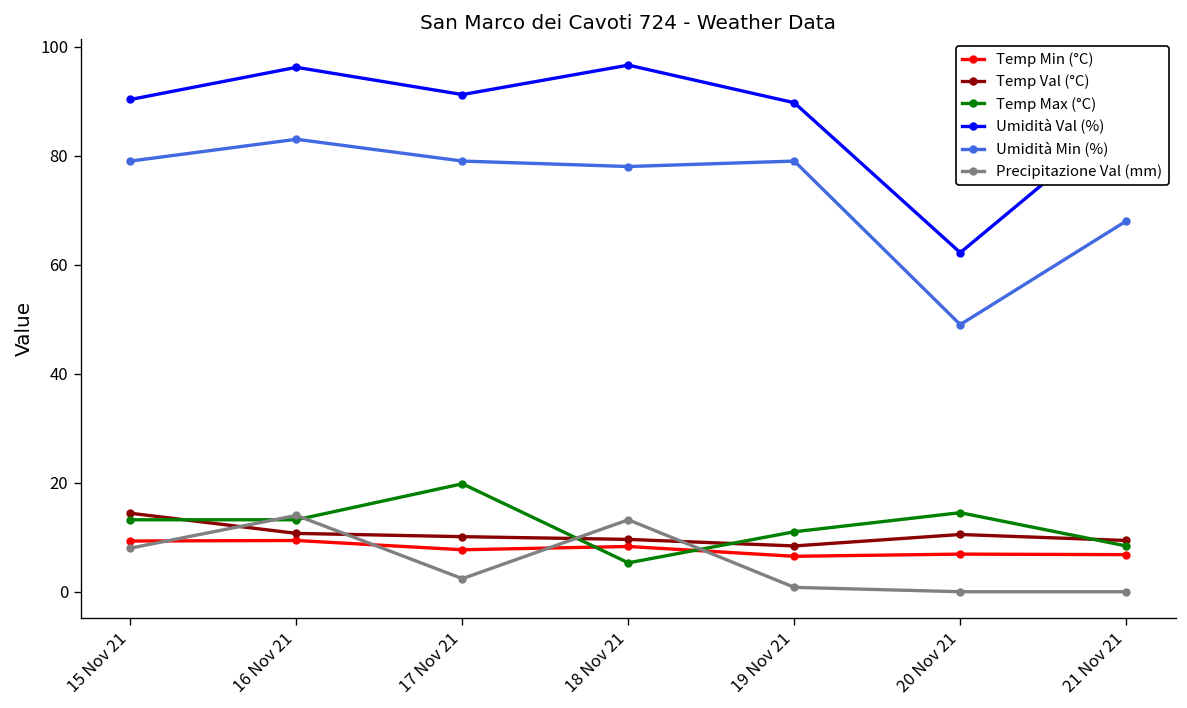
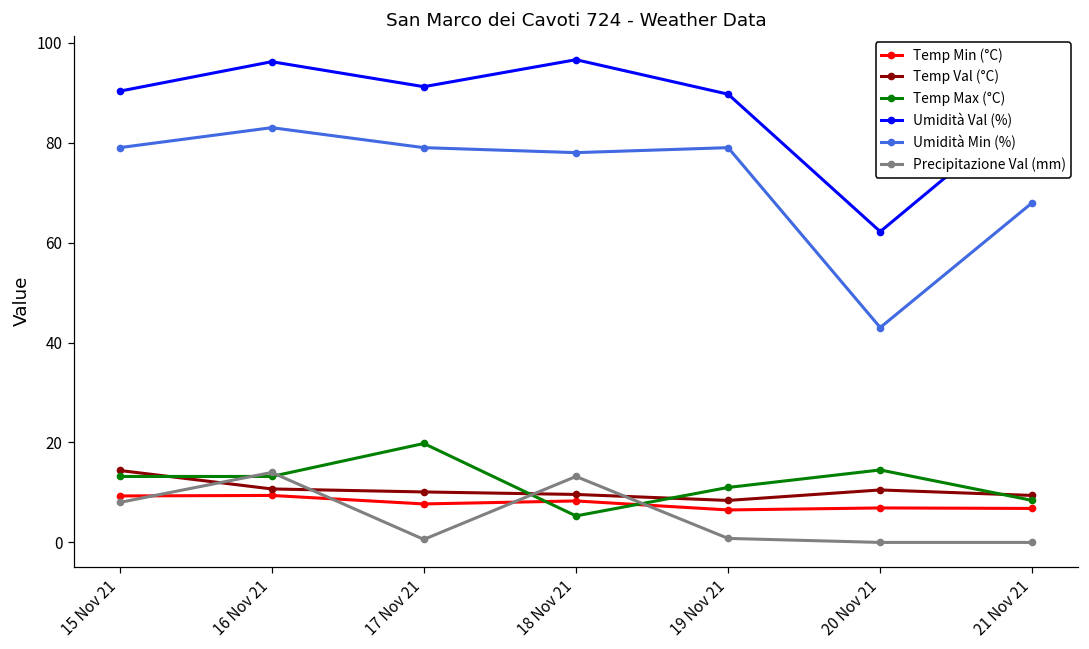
  {
    "Temp Min (°C)": {
      "15 Nov 21": 9,
      "16 Nov 21": 9,
      "17 Nov 21": 8,
      "18 Nov 21": 8,
      "19 Nov 21": 7,
      "20 Nov 21": 7,
      "21 Nov 21": 7
    },
    "Temp Val (°C)": {
      "15 Nov 21": 14,
      "16 Nov 21": 11,
      "17 Nov 21": 10,
      "18 Nov 21": 10,
      "19 Nov 21": 8,
      "20 Nov 21": 11,
      "21 Nov 21": 9
    },
    "Temp Max (°C)": {
      "15 Nov 21": 13,
      "16 Nov 21": 13,
      "17 Nov 21": 20,
      "18 Nov 21": 5,
      "19 Nov 21": 11,
      "20 Nov 21": 15,
      "21 Nov 21": 8
    },
    "Umidità Val (%)": {
      "15 Nov 21": 90,
      "16 Nov 21": 96,
      "17 Nov 21": 91,
      "18 Nov 21": 97,
      "19 Nov 21": 90,
      "20 Nov 21": 62
    },
    "Umidità Min (%)": {
      "15 Nov 21": 79,
      "16 Nov 21": 83,
      "17 Nov 21": 79,
      "18 Nov 21": 78,
      "19 Nov 21": 79,
-     "20 Nov 21": 49,
+     "20 Nov 21": 43,
      "21 Nov 21": 68
    },
    "Precipitazione Val (mm)": {
      "15 Nov 21": 8,
      "16 Nov 21": 14,
-     "17 Nov 21": 2,
+     "17 Nov 21": 1,
      "18 Nov 21": 13,
      "19 Nov 21": 1,
      "20 Nov 21": 0,
      "21 Nov 21": 0
    }
  }
